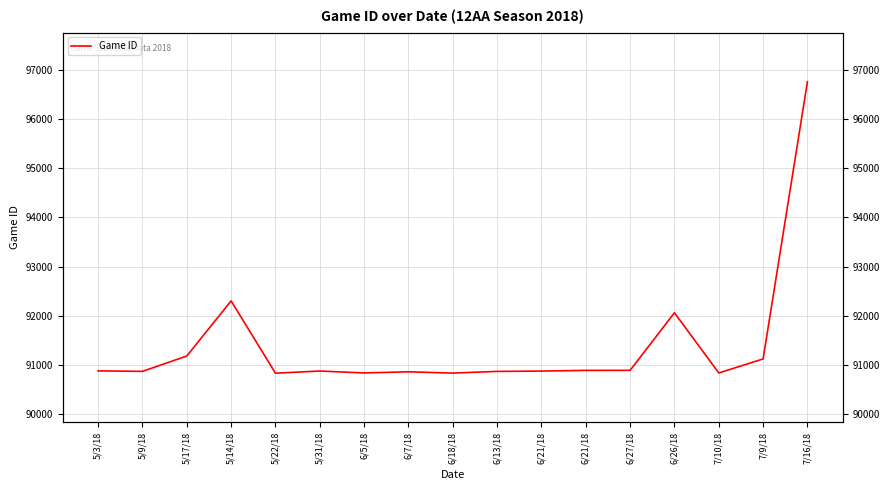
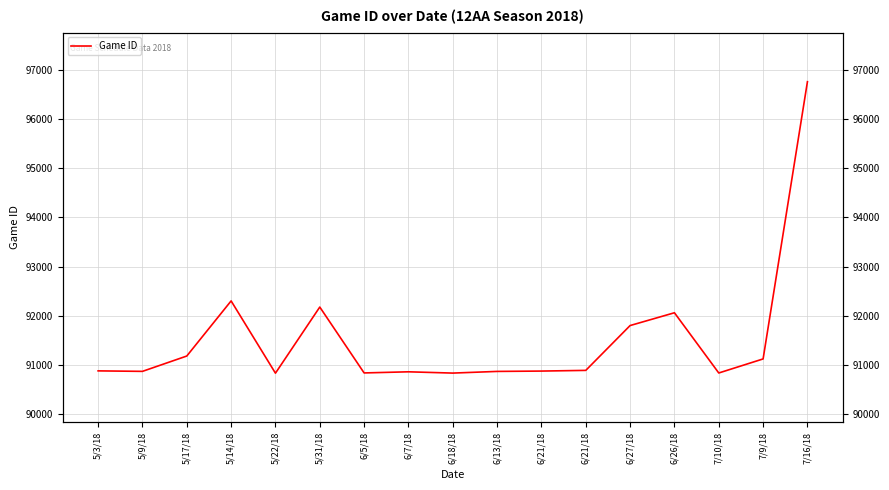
  {
    "5/3/18": 90900,
    "5/9/18": 90900,
    "5/17/18": 91200,
    "5/14/18": 92300,
    "5/22/18": 90800,
-   "5/31/18": 90900,
+   "5/31/18": 92200,
    "6/5/18": 90800,
    "6/7/18": 90900,
    "6/18/18": 90800,
    "6/13/18": 90900,
-   "6/27/18": 90900,
+   "6/27/18": 91800,
    "6/26/18": 92100,
    "7/10/18": 90800,
    "7/9/18": 91100,
    "7/16/18": 96800
  }
